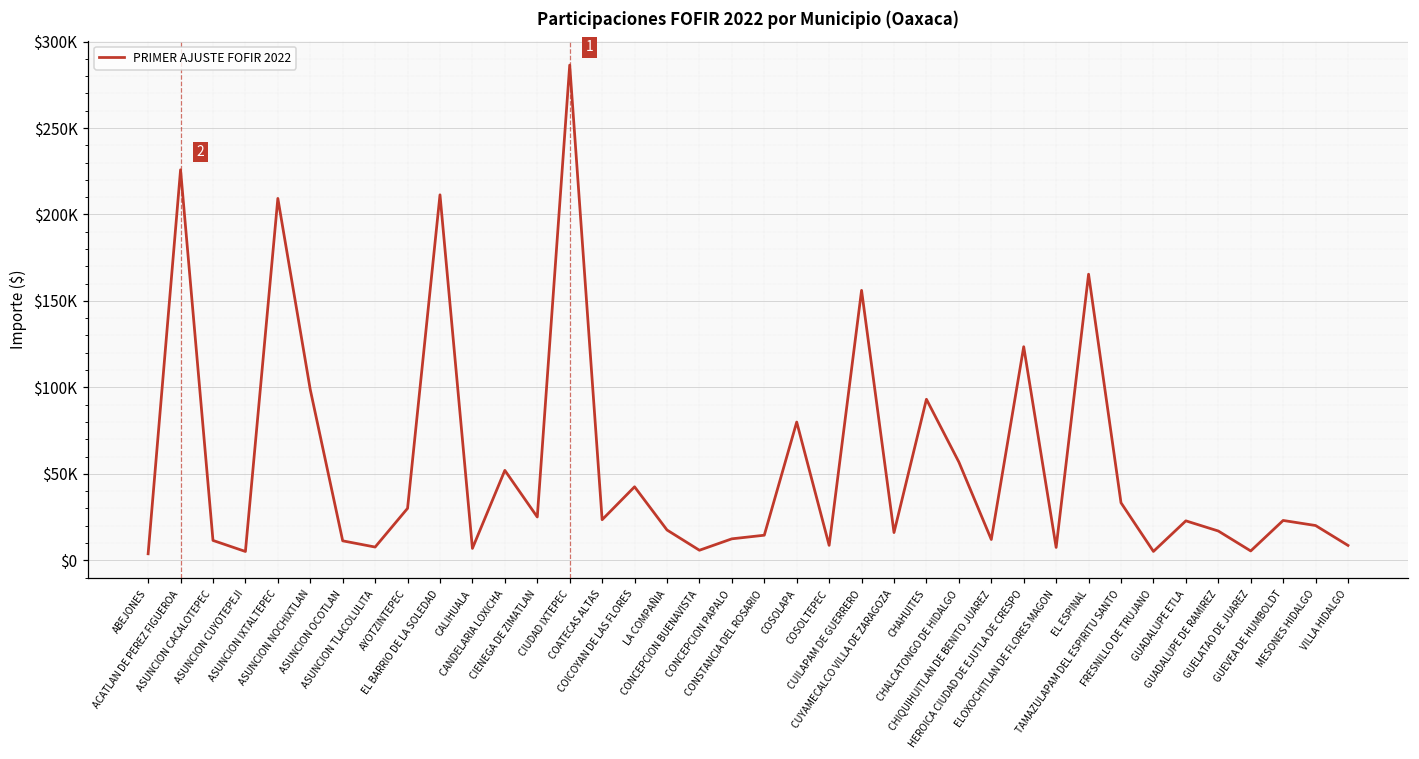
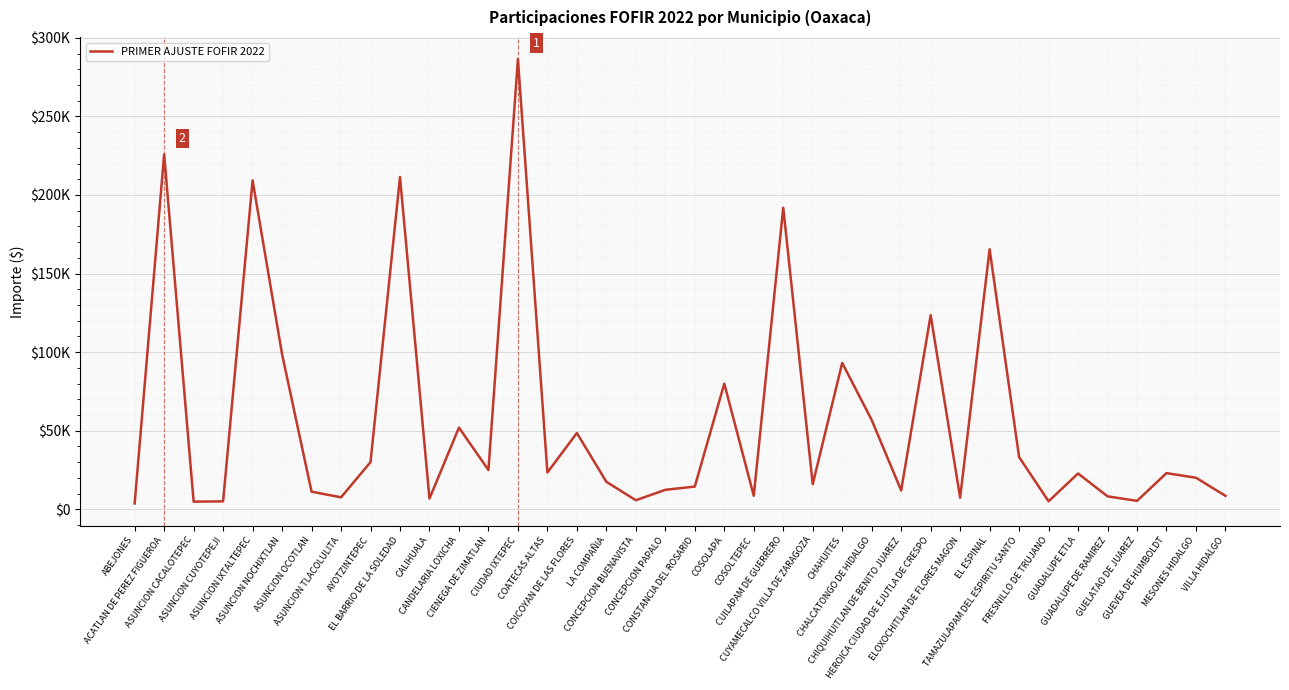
  {
    "ABEJONES": "$4000",
-   "ASUNCION CACALOTEPEC": "$11000",
+   "ASUNCION CACALOTEPEC": "$5000",
    "ASUNCION CUYOTEPEJI": "$5000",
    "ASUNCION IXTALTEPEC": "$209000",
    "ASUNCION NOCHIXTLAN": "$99000",
    "ASUNCION OCOTLAN": "$11000",
    "ASUNCION TLACOLULITA": "$8000",
    "AYOTZINTEPEC": "$30000",
    "EL BARRIO DE LA SOLEDAD": "$211000",
    "CALIHUALA": "$7000",
    "CANDELARIA LOXICHA": "$52000",
    "CIENEGA DE ZIMATLAN": "$25000",
    "COATECAS ALTAS": "$23000",
-   "COICOYAN DE LAS FLORES": "$42000",
+   "COICOYAN DE LAS FLORES": "$49000",
    "LA COMPAÑIA": "$18000",
    "CONCEPCION BUENAVISTA": "$6000",
    "CONCEPCION PAPALO": "$12000",
    "CONSTANCIA DEL ROSARIO": "$14000",
    "COSOLAPA": "$80000",
    "COSOLTEPEC": "$9000",
-   "CUILAPAM DE GUERRERO": "$156000",
+   "CUILAPAM DE GUERRERO": "$192000",
    "CUYAMECALCO VILLA DE ZARAGOZA": "$16000",
    "CHAHUITES": "$93000",
    "CHALCATONGO DE HIDALGO": "$57000",
    "CHIQUIHUITLAN DE BENITO JUAREZ": "$12000",
    "HEROICA CIUDAD DE EJUTLA DE CRESPO": "$124000",
    "ELOXOCHITLAN DE FLORES MAGON": "$7000",
    "EL ESPINAL": "$165000",
    "TAMAZULAPAM DEL ESPIRITU SANTO": "$33000",
    "FRESNILLO DE TRUJANO": "$5000",
    "GUADALUPE ETLA": "$23000",
-   "GUADALUPE DE RAMIREZ": "$17000",
+   "GUADALUPE DE RAMIREZ": "$8000",
    "GUELATAO DE JUAREZ": "$5000",
    "GUEVEA DE HUMBOLDT": "$23000",
    "MESONES HIDALGO": "$20000",
    "VILLA HIDALGO": "$9000"
  }
